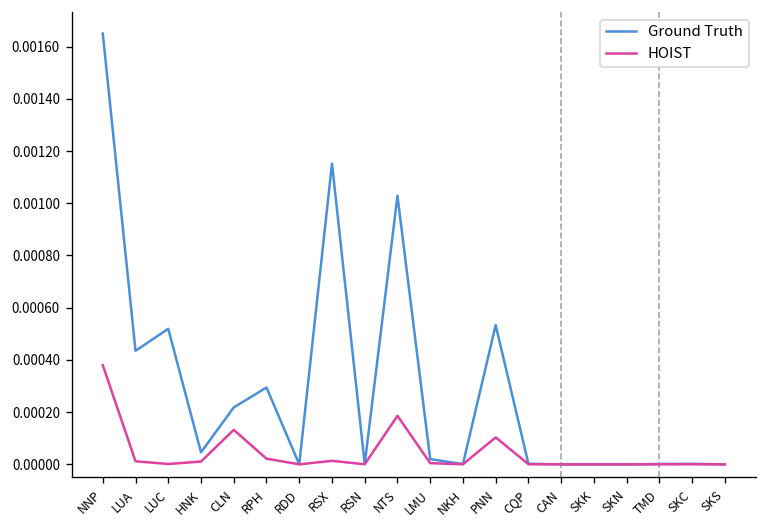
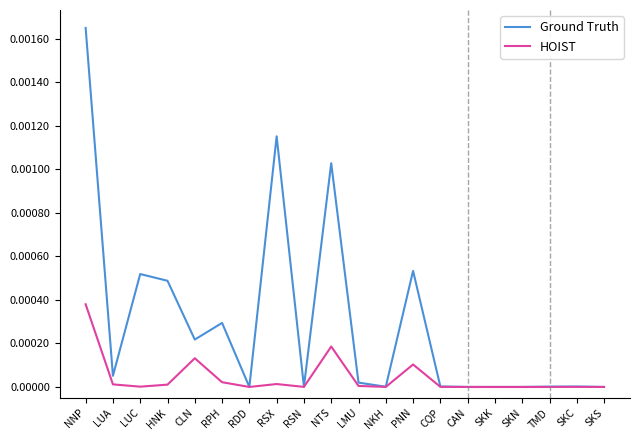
  {
    "Ground Truth": {
      "NNP": 0.00165,
-     "LUA": 0.00043,
+     "LUA": 0.00005,
      "LUC": 0.00052,
-     "HNK": 0.00005,
+     "HNK": 0.00049,
      "CLN": 0.00022,
      "RPH": 0.00029,
      "RSX": 0.00115,
      "NTS": 0.00103,
      "LMU": 0.00002,
      "PNN": 0.00053
    }
  }
